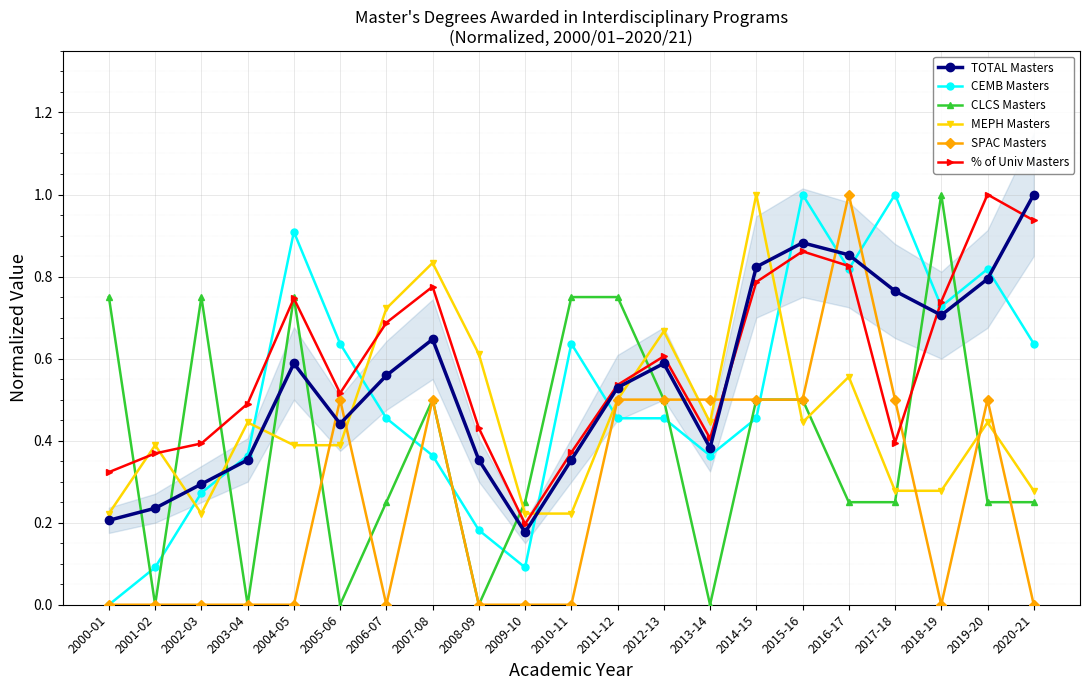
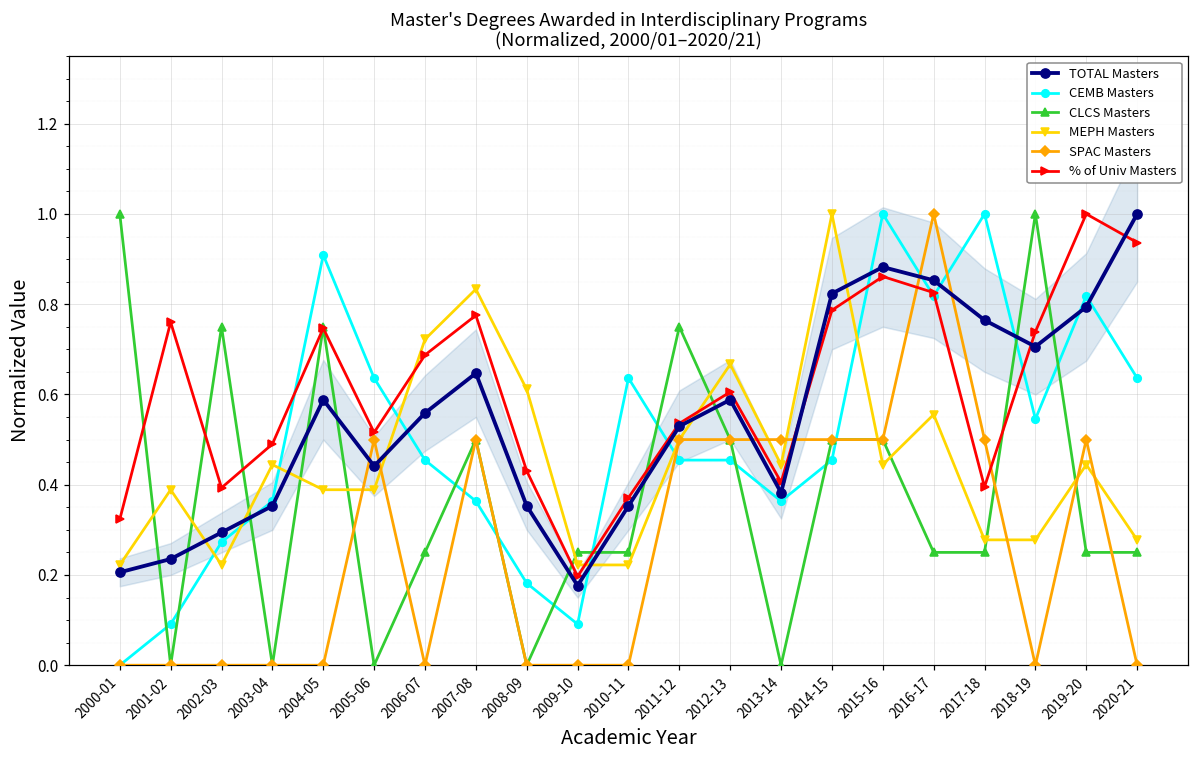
  {
    "TOTAL Masters": {
      "2000-01": 0.21,
      "2001-02": 0.24,
      "2002-03": 0.29,
      "2003-04": 0.35,
      "2004-05": 0.59,
      "2005-06": 0.44,
      "2006-07": 0.56,
      "2007-08": 0.65,
      "2008-09": 0.35,
      "2009-10": 0.18,
      "2010-11": 0.35,
      "2011-12": 0.53,
      "2012-13": 0.59,
      "2013-14": 0.38,
      "2014-15": 0.82,
      "2015-16": 0.88,
      "2016-17": 0.85,
      "2017-18": 0.76,
      "2018-19": 0.71,
      "2019-20": 0.79,
      "2020-21": 1.00
    },
    "CEMB Masters": {
      "2001-02": 0.09,
      "2002-03": 0.27,
      "2003-04": 0.36,
      "2004-05": 0.91,
      "2005-06": 0.64,
      "2006-07": 0.45,
      "2007-08": 0.36,
      "2008-09": 0.18,
      "2009-10": 0.09,
      "2010-11": 0.64,
      "2011-12": 0.45,
      "2012-13": 0.45,
      "2013-14": 0.36,
      "2014-15": 0.45,
      "2015-16": 1.00,
      "2016-17": 0.82,
      "2017-18": 1.00,
-     "2018-19": 0.73,
+     "2018-19": 0.55,
      "2019-20": 0.82,
      "2020-21": 0.64
    },
    "CLCS Masters": {
-     "2000-01": 0.75,
+     "2000-01": 1.00,
      "2002-03": 0.75,
      "2005-06": 0.00,
      "2006-07": 0.25,
      "2009-10": 0.25,
-     "2010-11": 0.75,
+     "2010-11": 0.25,
      "2011-12": 0.75,
      "2013-14": 0.00,
      "2016-17": 0.25,
      "2017-18": 0.25,
      "2018-19": 1.00,
      "2019-20": 0.25,
      "2020-21": 0.25
    },
    "% of Univ Masters": {
      "2000-01": 0.32,
-     "2001-02": 0.37,
+     "2001-02": 0.76,
      "2002-03": 0.39,
      "2003-04": 0.49,
      "2005-06": 0.52,
      "2006-07": 0.69,
      "2007-08": 0.78,
      "2008-09": 0.43,
      "2010-11": 0.37,
      "2011-12": 0.54,
      "2012-13": 0.61,
      "2013-14": 0.41,
      "2014-15": 0.79,
      "2015-16": 0.86,
      "2016-17": 0.83,
      "2017-18": 0.40,
      "2018-19": 0.74,
      "2019-20": 1.00,
      "2020-21": 0.94
    }
  }
